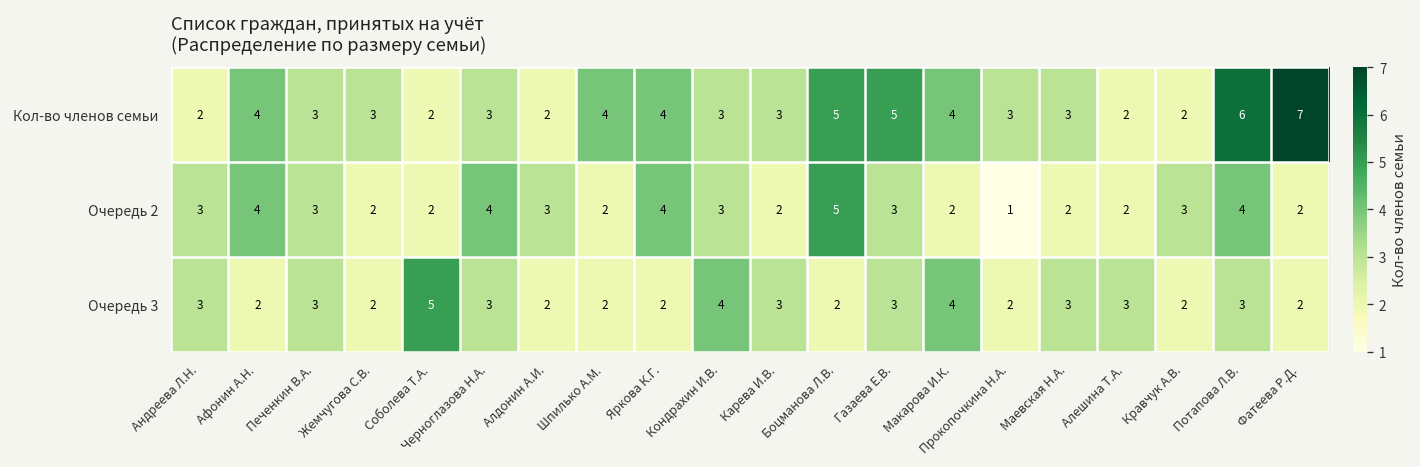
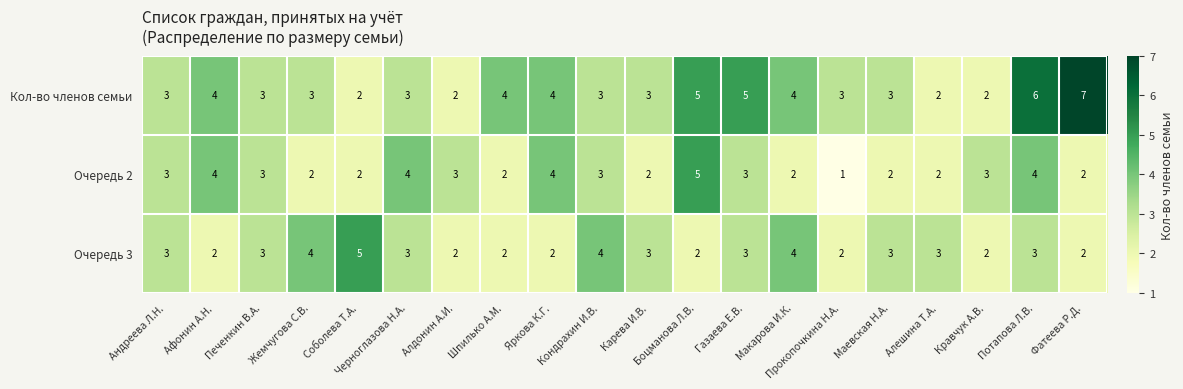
  {
    "Кол-во членов семьи": {
-     "Андреева Л.Н.": 2,
+     "Андреева Л.Н.": 3,
      "Афонин А.Н.": 4,
      "Печенкин В.А.": 3,
      "Жемчугова С.В.": 3,
      "Соболева Т.А.": 2,
      "Черноглазова Н.А.": 3,
      "Алдонин А.И.": 2,
      "Шпилько А.М.": 4,
      "Яркова К.Г.": 4,
      "Кондрахин И.В.": 3,
      "Карева И.В.": 3,
      "Боцманова Л.В.": 5,
      "Газаева Е.В.": 5,
      "Макарова И.К.": 4,
      "Прокопочкина Н.А.": 3,
      "Маевская Н.А.": 3,
      "Алешина Т.А.": 2,
      "Кравчук А.В.": 2,
      "Потапова Л.В.": 6,
      "Фатеева Р.Д.": 7
    },
    "Очередь 2": {
      "Андреева Л.Н.": 3,
      "Афонин А.Н.": 4,
      "Печенкин В.А.": 3,
      "Жемчугова С.В.": 2,
      "Соболева Т.А.": 2,
      "Черноглазова Н.А.": 4,
      "Алдонин А.И.": 3,
      "Шпилько А.М.": 2,
      "Яркова К.Г.": 4,
      "Кондрахин И.В.": 3,
      "Карева И.В.": 2,
      "Боцманова Л.В.": 5,
      "Газаева Е.В.": 3,
      "Макарова И.К.": 2,
      "Прокопочкина Н.А.": 1,
      "Маевская Н.А.": 2,
      "Алешина Т.А.": 2,
      "Кравчук А.В.": 3,
      "Потапова Л.В.": 4,
      "Фатеева Р.Д.": 2
    },
    "Очередь 3": {
      "Андреева Л.Н.": 3,
      "Афонин А.Н.": 2,
      "Печенкин В.А.": 3,
-     "Жемчугова С.В.": 2,
+     "Жемчугова С.В.": 4,
      "Соболева Т.А.": 5,
      "Черноглазова Н.А.": 3,
      "Алдонин А.И.": 2,
      "Шпилько А.М.": 2,
      "Яркова К.Г.": 2,
      "Кондрахин И.В.": 4,
      "Карева И.В.": 3,
      "Боцманова Л.В.": 2,
      "Газаева Е.В.": 3,
      "Макарова И.К.": 4,
      "Прокопочкина Н.А.": 2,
      "Маевская Н.А.": 3,
      "Алешина Т.А.": 3,
      "Кравчук А.В.": 2,
      "Потапова Л.В.": 3,
      "Фатеева Р.Д.": 2
    }
  }
